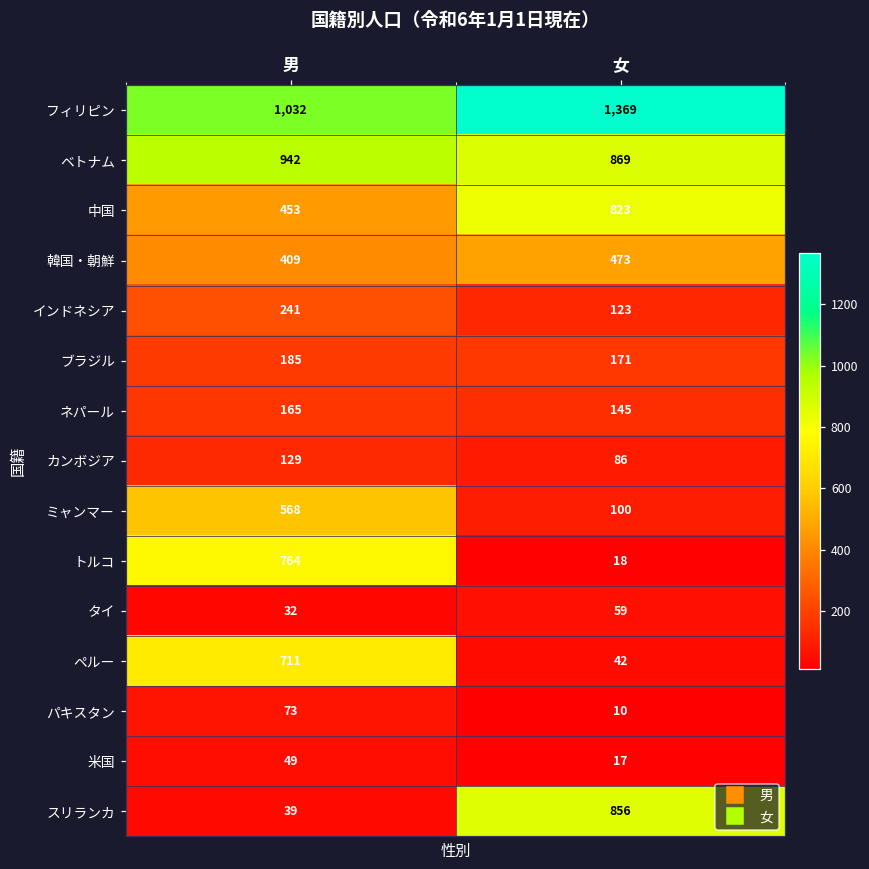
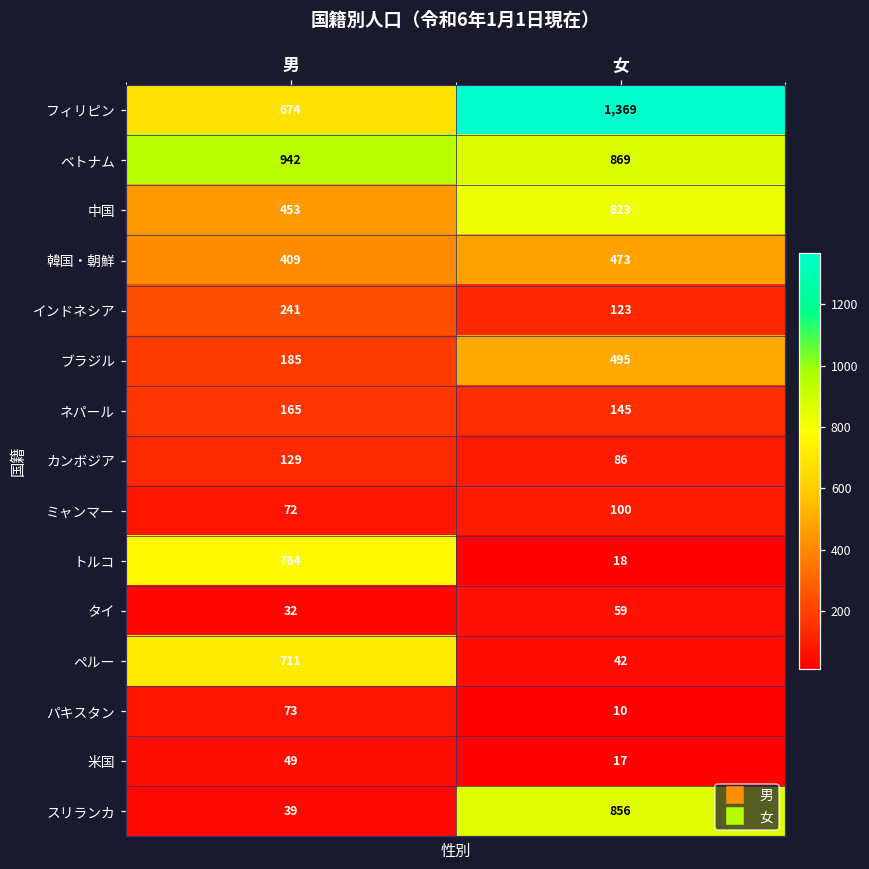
  {
    "フィリピン": {
-     "男": "1,032",
+     "男": "674",
      "女": "1,369"
    },
    "ベトナム": {
      "男": "942",
      "女": "869"
    },
    "中国": {
      "男": "453",
      "女": "823"
    },
    "韓国・朝鮮": {
      "男": "409",
      "女": "473"
    },
    "インドネシア": {
      "男": "241",
      "女": "123"
    },
    "ブラジル": {
      "男": "185",
-     "女": "171"
+     "女": "495"
    },
    "ネパール": {
      "男": "165",
      "女": "145"
    },
    "カンボジア": {
      "男": "129",
      "女": "86"
    },
    "ミャンマー": {
-     "男": "568",
+     "男": "72",
      "女": "100"
    },
    "トルコ": {
      "男": "764",
      "女": "18"
    },
    "タイ": {
      "男": "32",
      "女": "59"
    },
    "ペルー": {
      "男": "711",
      "女": "42"
    },
    "パキスタン": {
      "男": "73",
      "女": "10"
    },
    "米国": {
      "男": "49",
      "女": "17"
    },
    "スリランカ": {
      "男": "39",
      "女": "856"
    }
  }
